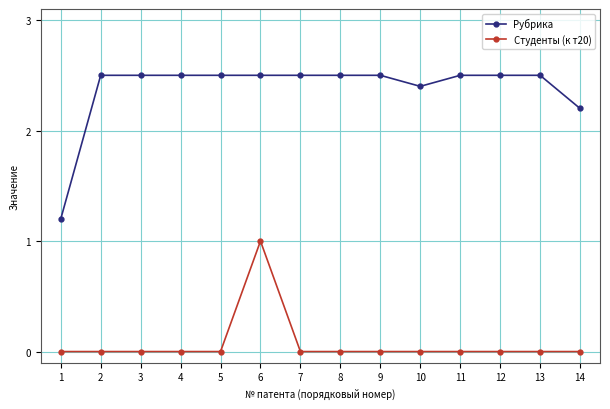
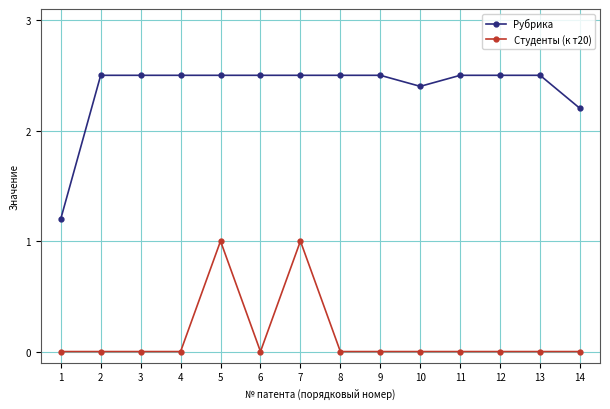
  {
    "Рубрика": {
      "1": 1.20,
      "2": 2.50,
      "3": 2.50,
      "4": 2.50,
      "5": 2.50,
      "6": 2.50,
      "7": 2.50,
      "8": 2.50,
      "9": 2.50,
      "10": 2.40,
      "11": 2.50,
      "12": 2.50,
      "13": 2.50,
      "14": 2.20
    },
    "Студенты (к т20)": {
      "1": 0,
      "2": 0,
      "3": 0,
      "4": 0,
-     "5": 0,
-     "6": 1,
-     "7": 0,
+     "5": 1,
+     "6": 0,
+     "7": 1,
      "8": 0,
      "9": 0,
      "10": 0,
      "11": 0,
      "12": 0,
      "13": 0,
      "14": 0
    }
  }
